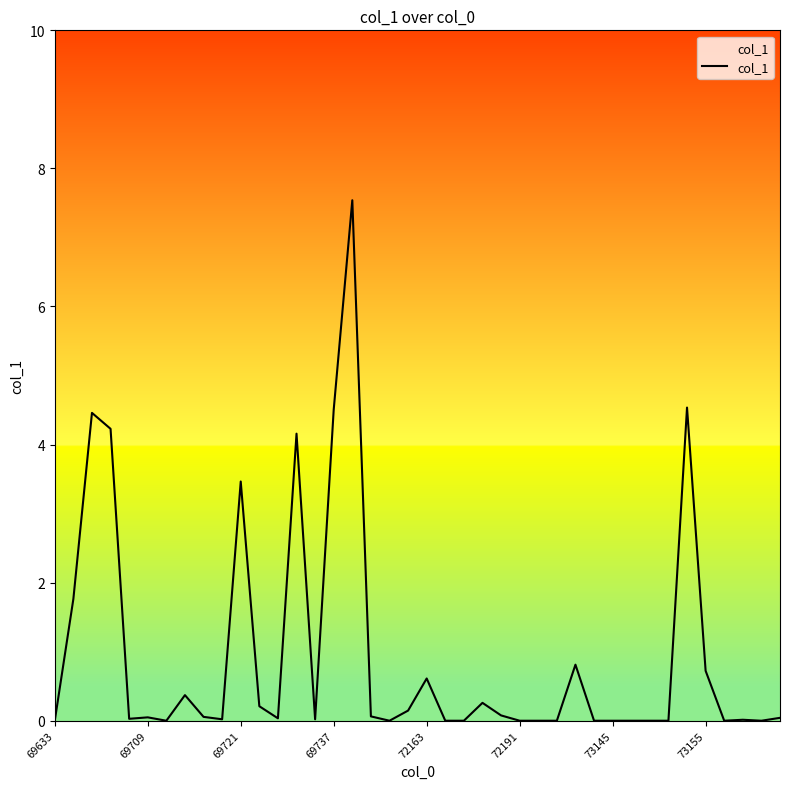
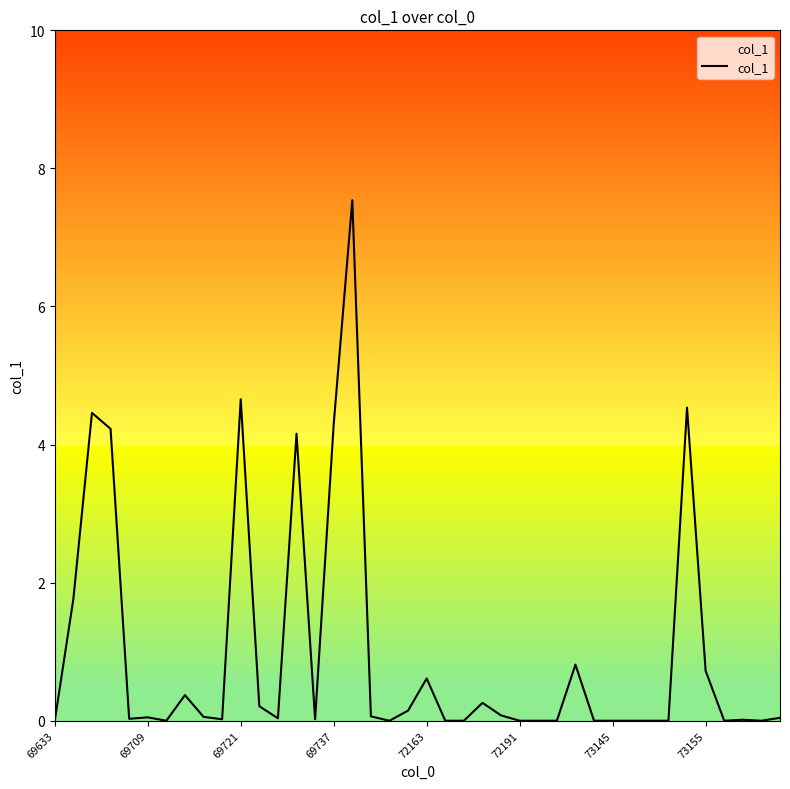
  {
-   "69721": 3.5,
-   "69737": 4.5,
+   "69721": 4.7,
+   "69737": 4.3,
    "72163": 0.6,
    "73155": 0.7
  }
